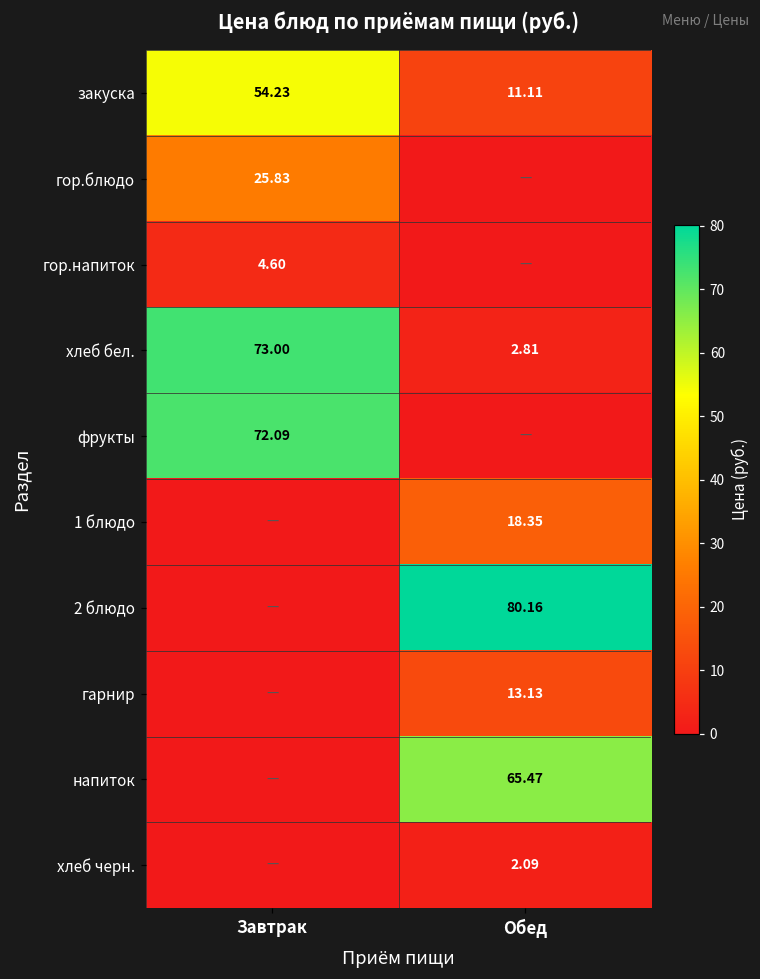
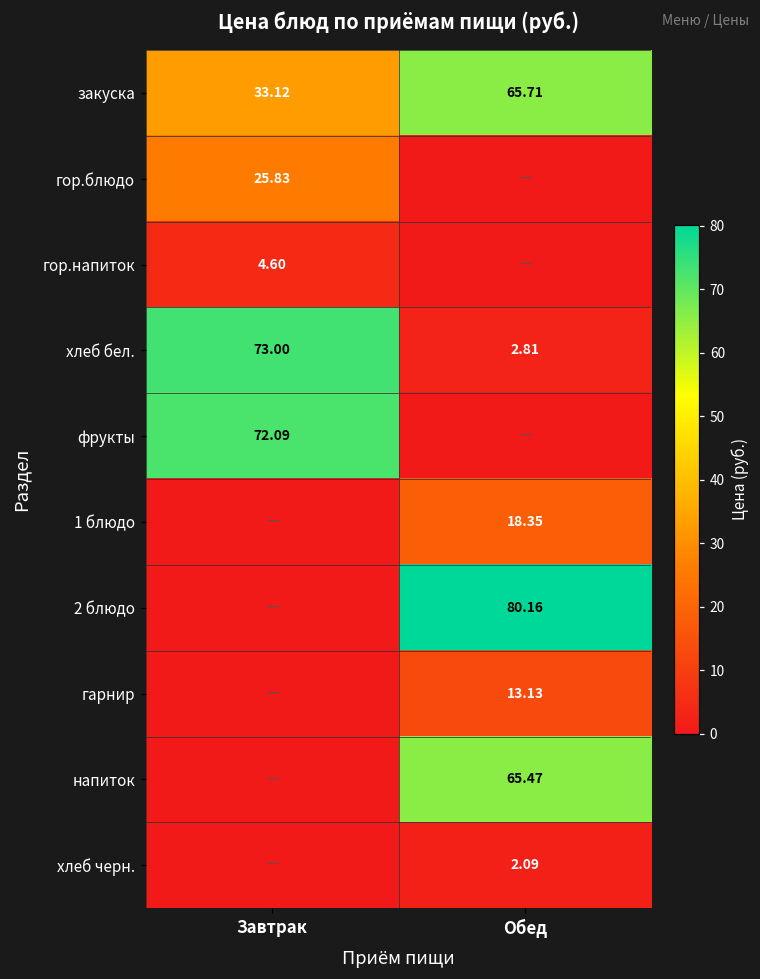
  {
    "закуска": {
-     "Завтрак": 54.23,
-     "Обед": 11.11
+     "Завтрак": 33.12,
+     "Обед": 65.71
    },
    "гор.блюдо": {
      "Завтрак": 25.83
    },
    "гор.напиток": {
      "Завтрак": 4.60
    },
    "хлеб бел.": {
      "Завтрак": 73.00,
      "Обед": 2.81
    },
    "фрукты": {
      "Завтрак": 72.09
    },
    "1 блюдо": {
      "Обед": 18.35
    },
    "2 блюдо": {
      "Обед": 80.16
    },
    "гарнир": {
      "Обед": 13.13
    },
    "напиток": {
      "Обед": 65.47
    },
    "хлеб черн.": {
      "Обед": 2.09
    }
  }
